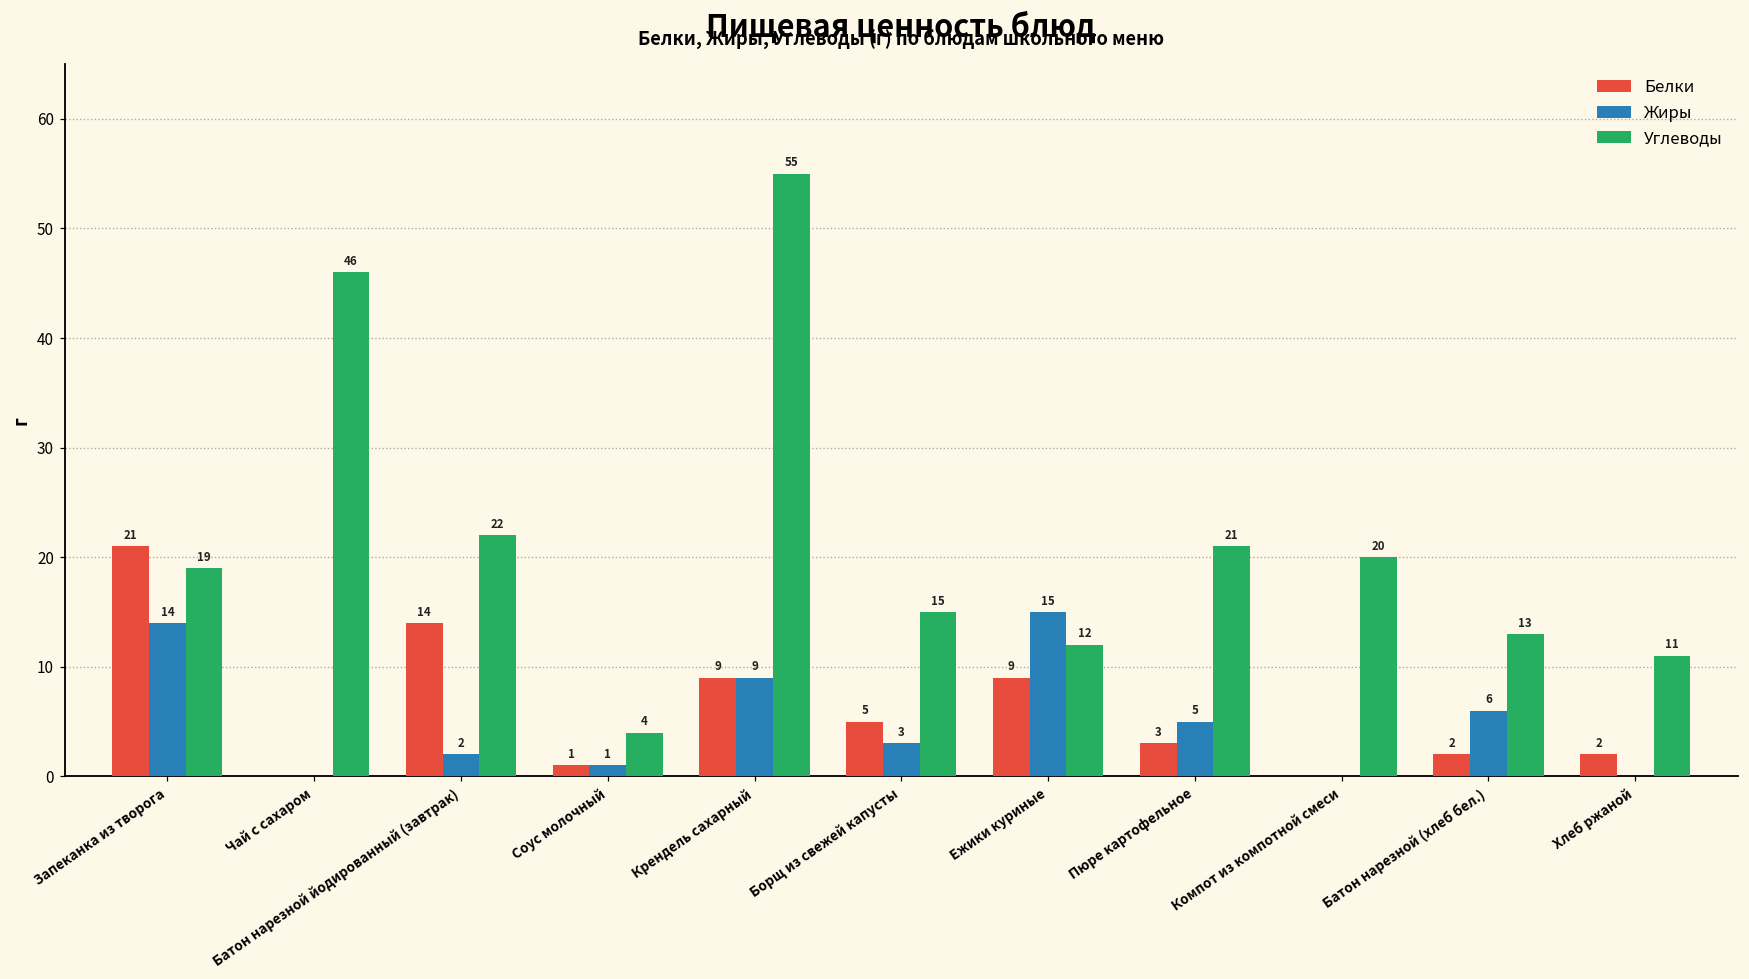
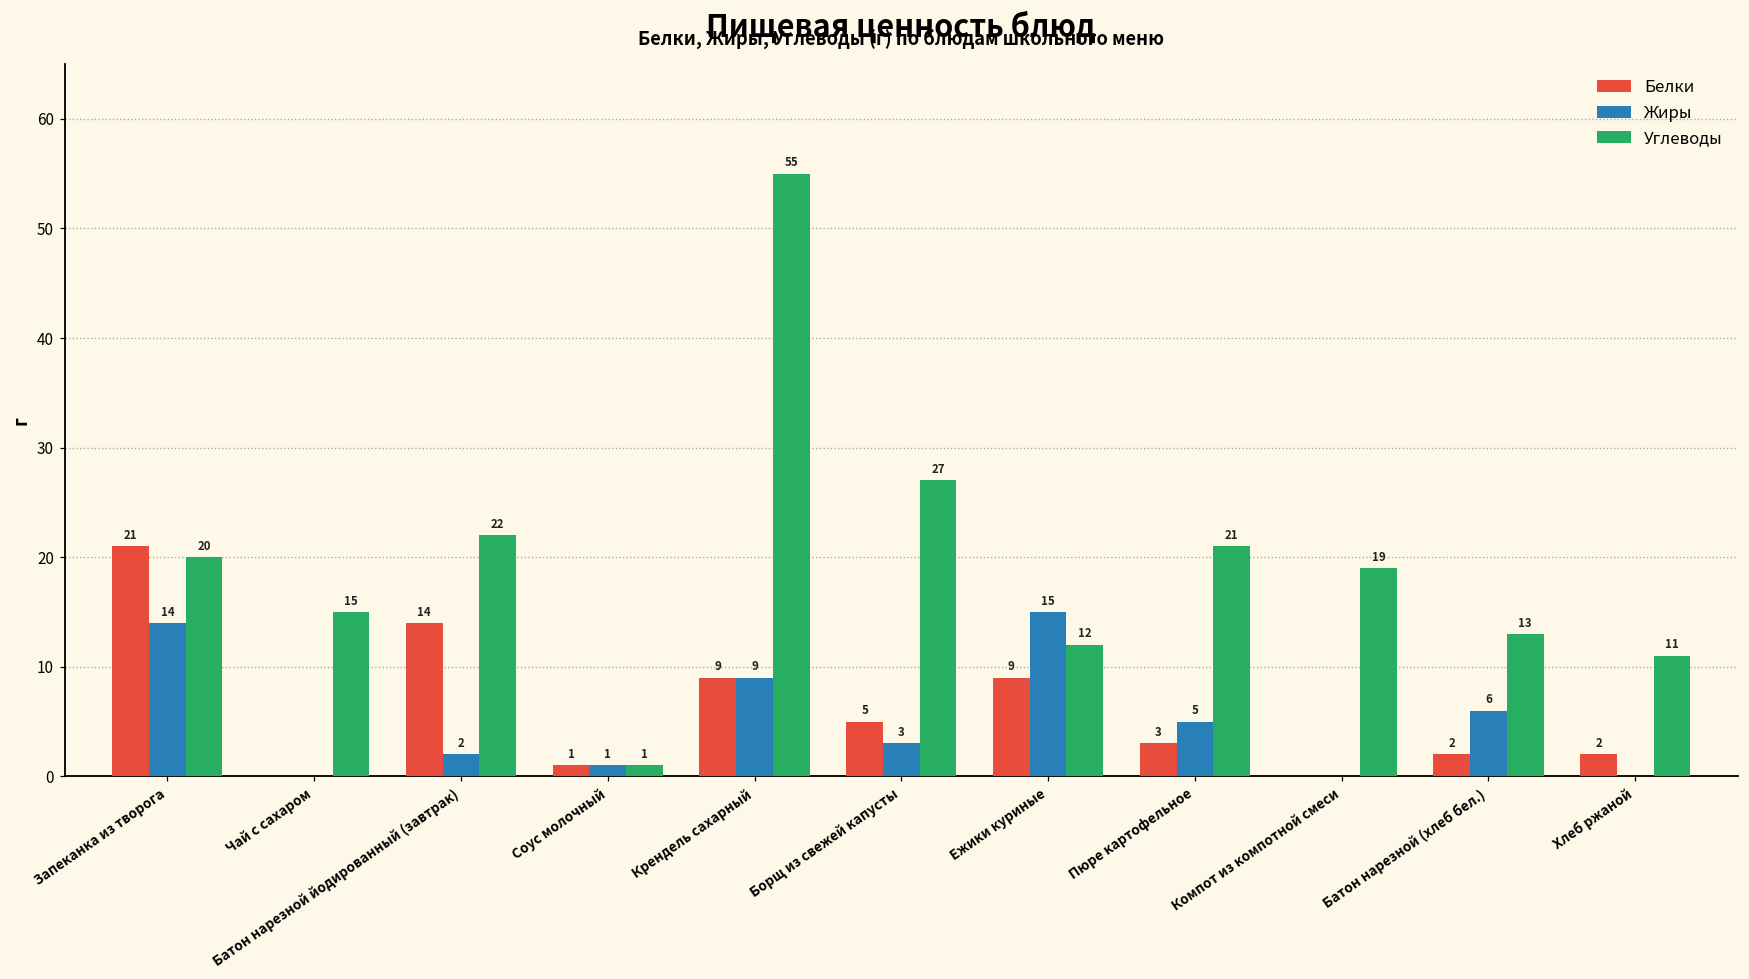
  {
    "Белки": {
      "Запеканка из творога": 21,
      "Батон нарезной йодированный (завтрак)": 14,
      "Соус молочный": 1,
      "Крендель сахарный": 9,
      "Борщ из свежей капусты": 5,
      "Ежики куриные": 9,
      "Пюре картофельное": 3,
      "Батон нарезной (хлеб бел.)": 2,
      "Хлеб ржаной": 2
    },
    "Жиры": {
      "Запеканка из творога": 14,
      "Батон нарезной йодированный (завтрак)": 2,
      "Соус молочный": 1,
      "Крендель сахарный": 9,
      "Борщ из свежей капусты": 3,
      "Ежики куриные": 15,
      "Пюре картофельное": 5,
      "Батон нарезной (хлеб бел.)": 6
    },
    "Углеводы": {
-     "Запеканка из творога": 19,
-     "Чай с сахаром": 46,
+     "Запеканка из творога": 20,
+     "Чай с сахаром": 15,
      "Батон нарезной йодированный (завтрак)": 22,
-     "Соус молочный": 4,
+     "Соус молочный": 1,
      "Крендель сахарный": 55,
-     "Борщ из свежей капусты": 15,
+     "Борщ из свежей капусты": 27,
      "Ежики куриные": 12,
      "Пюре картофельное": 21,
-     "Компот из компотной смеси": 20,
+     "Компот из компотной смеси": 19,
      "Батон нарезной (хлеб бел.)": 13,
      "Хлеб ржаной": 11
    }
  }
